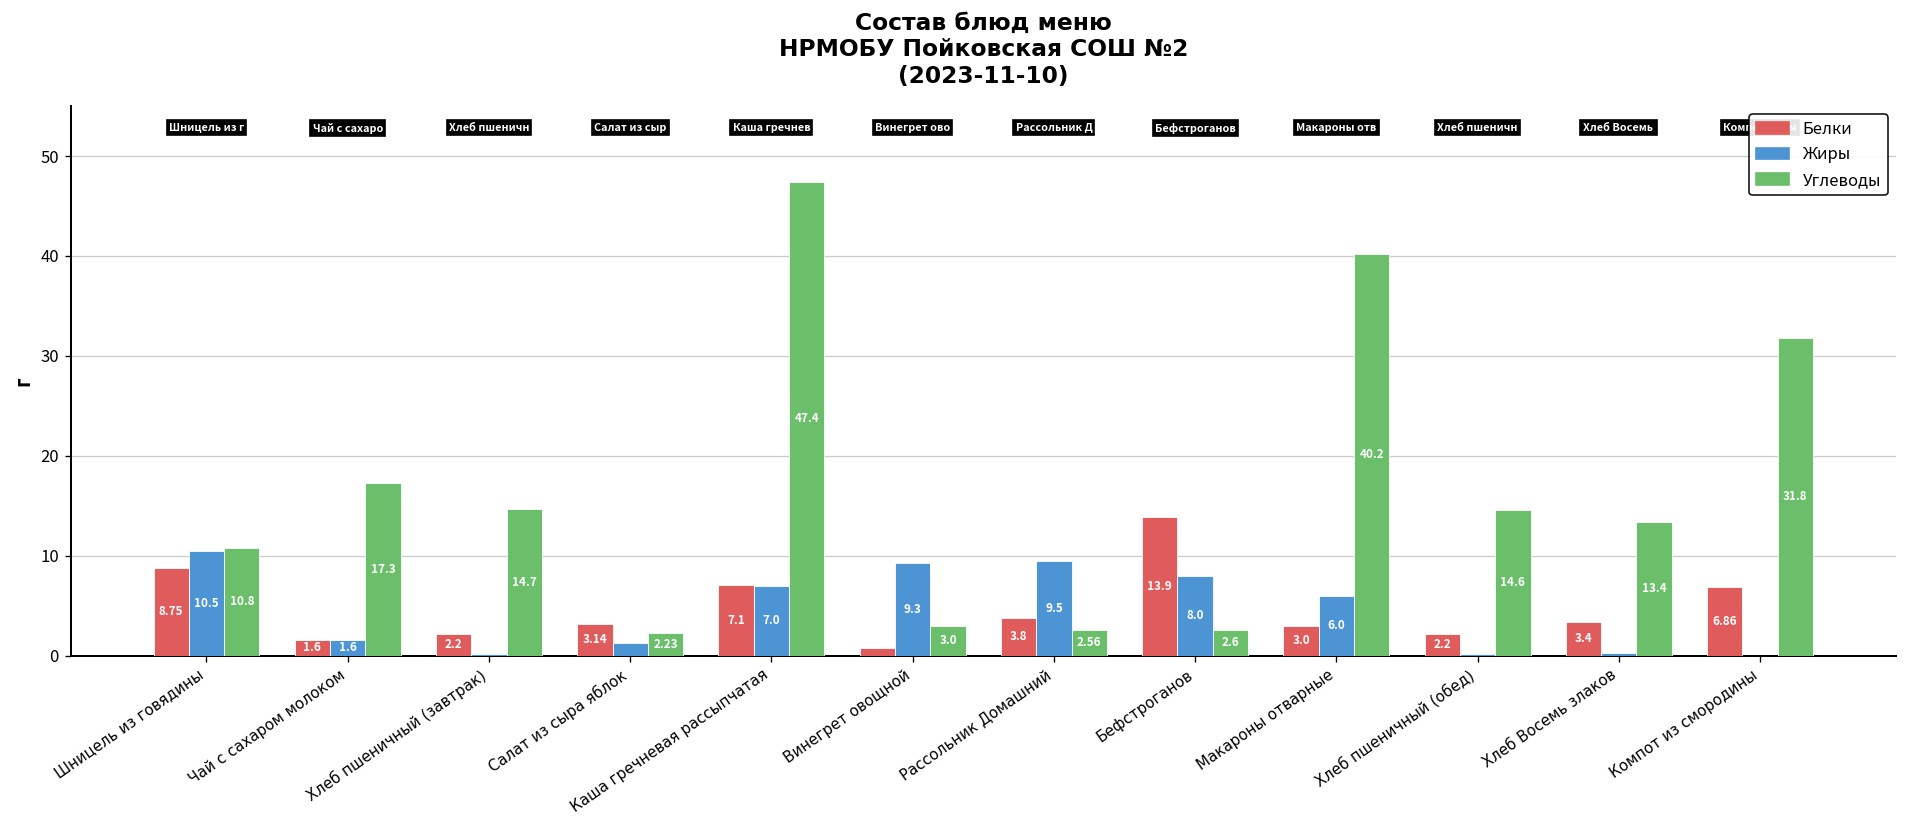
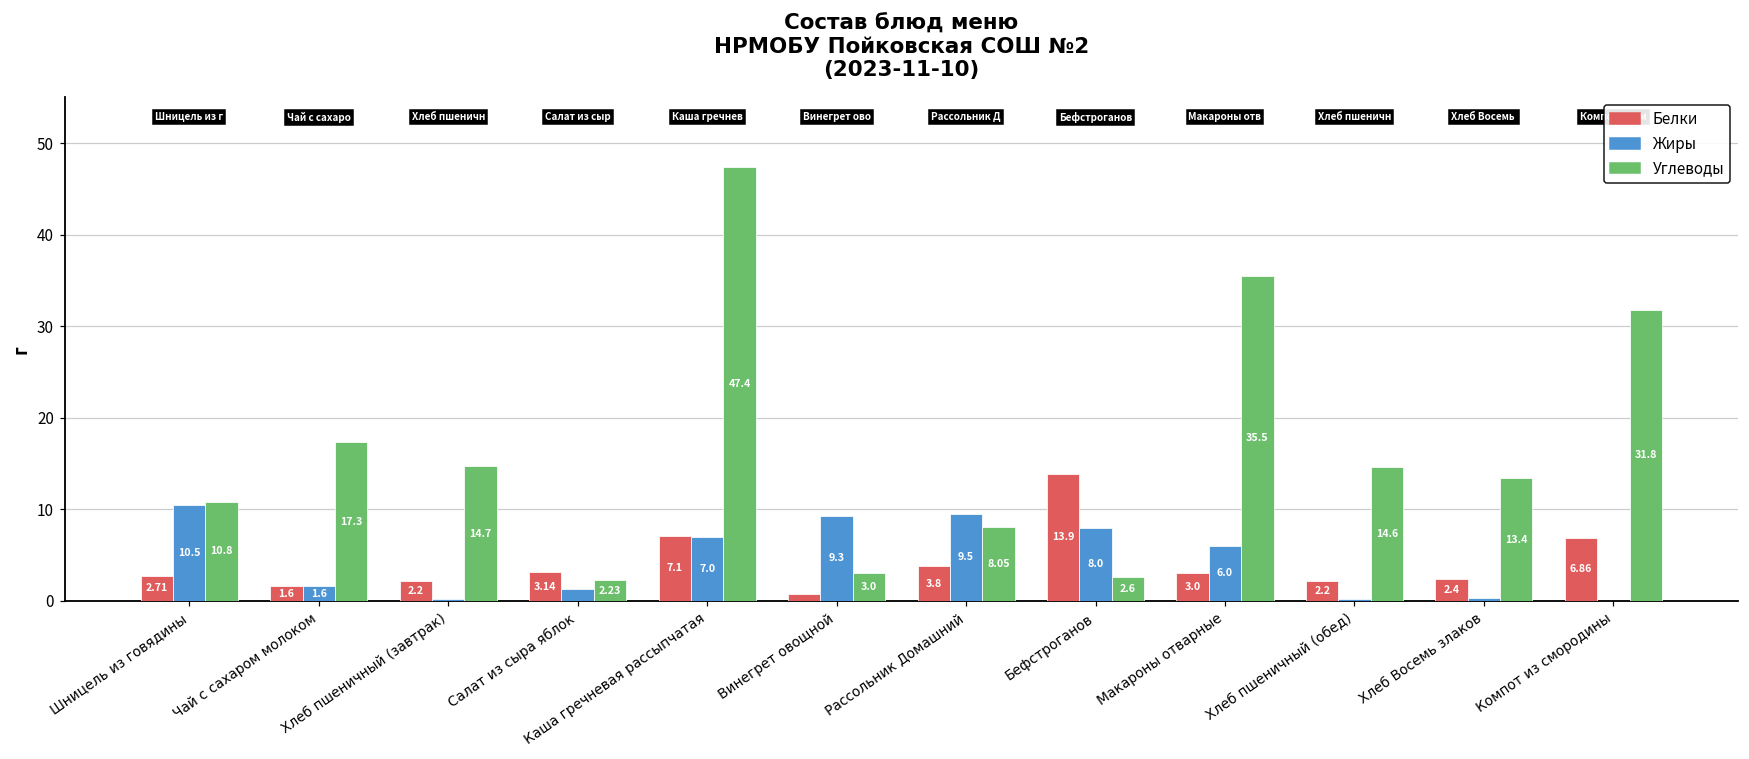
  {
    "Белки": {
-     "Шницель из говядины": 8.75,
+     "Шницель из говядины": 2.71,
      "Чай с сахаром молоком": 1.6,
      "Хлеб пшеничный (завтрак)": 2.2,
      "Салат из сыра яблок": 3.14,
      "Каша гречневая рассыпчатая": 7.1,
      "Рассольник Домашний": 3.8,
      "Бефстроганов": 13.9,
      "Макароны отварные": 3.0,
      "Хлеб пшеничный (обед)": 2.2,
-     "Хлеб Восемь злаков": 3.4,
+     "Хлеб Восемь злаков": 2.4,
      "Компот из смородины": 6.86
    },
    "Жиры": {
      "Шницель из говядины": 10.5,
      "Чай с сахаром молоком": 1.6,
      "Каша гречневая рассыпчатая": 7.0,
      "Винегрет овощной": 9.3,
      "Рассольник Домашний": 9.5,
      "Бефстроганов": 8.0,
      "Макароны отварные": 6.0
    },
    "Углеводы": {
      "Шницель из говядины": 10.8,
      "Чай с сахаром молоком": 17.3,
      "Хлеб пшеничный (завтрак)": 14.7,
      "Салат из сыра яблок": 2.23,
      "Каша гречневая рассыпчатая": 47.4,
      "Винегрет овощной": 3.0,
-     "Рассольник Домашний": 2.56,
+     "Рассольник Домашний": 8.05,
      "Бефстроганов": 2.6,
-     "Макароны отварные": 40.2,
+     "Макароны отварные": 35.5,
      "Хлеб пшеничный (обед)": 14.6,
      "Хлеб Восемь злаков": 13.4,
      "Компот из смородины": 31.8
    }
  }
